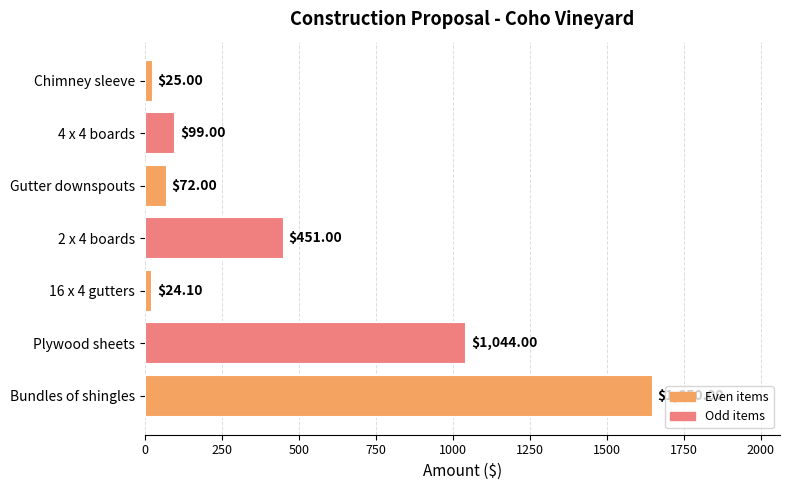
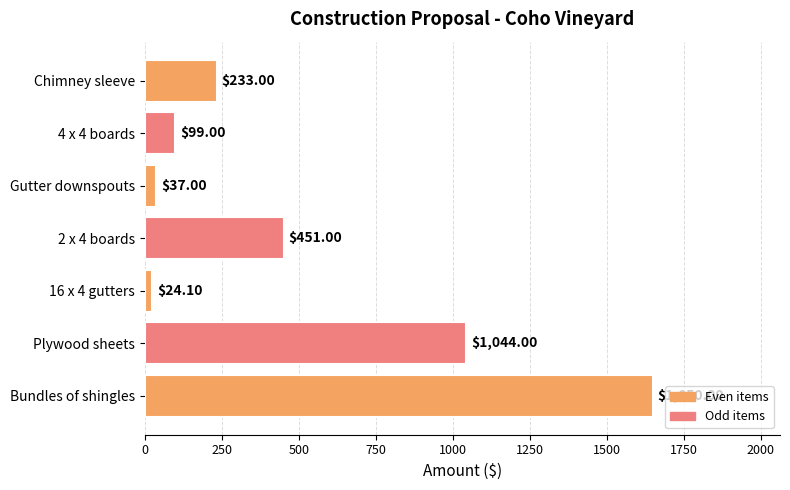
  {
-   "Chimney sleeve": "$25.00",
+   "Chimney sleeve": "$233.00",
    "4 x 4 boards": "$99.00",
-   "Gutter downspouts": "$72.00",
+   "Gutter downspouts": "$37.00",
    "2 x 4 boards": "$451.00",
    "16 x 4 gutters": "$24.10",
    "Plywood sheets": "$1,044.00"
  }
